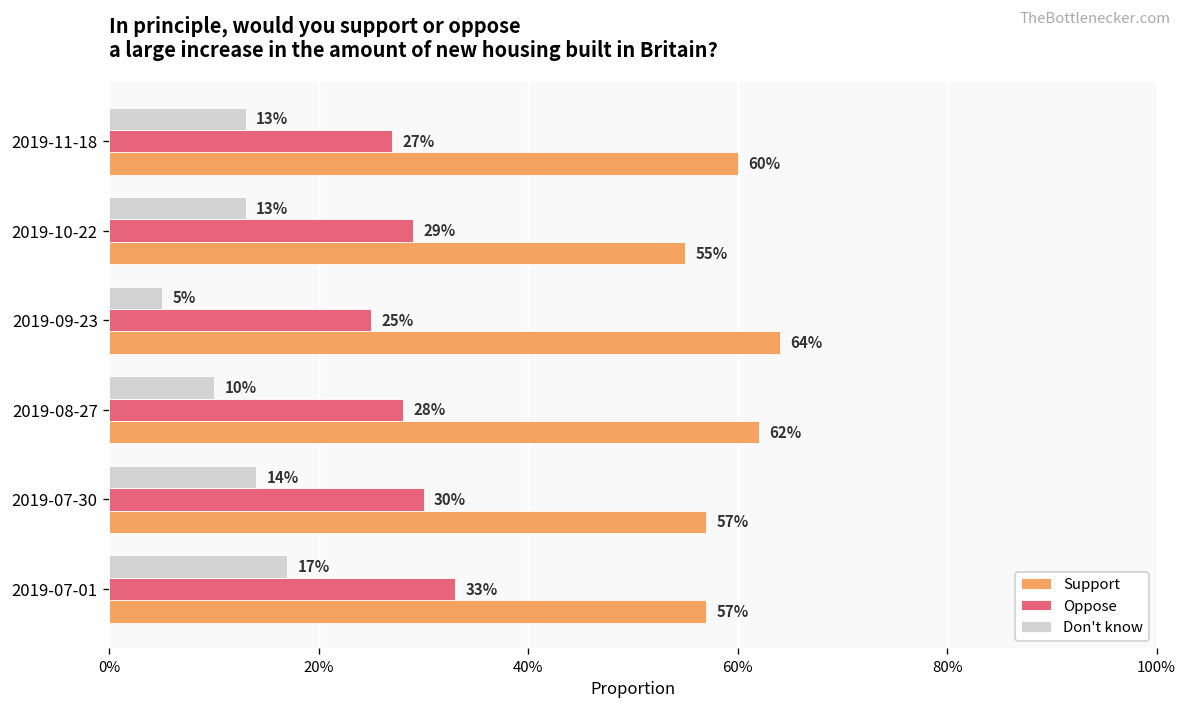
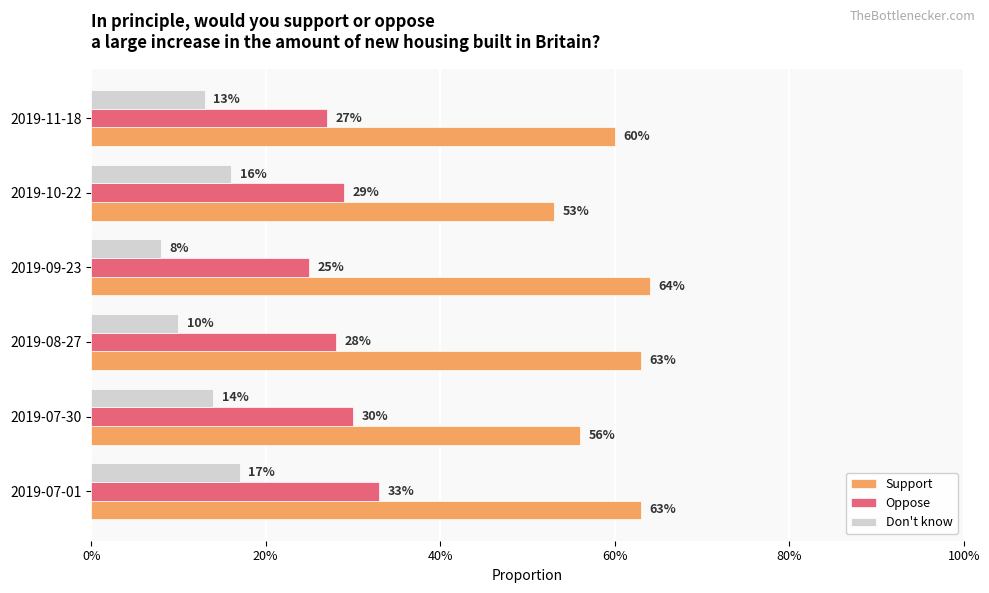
  {
    "Support": {
      "2019-11-18": "60%",
-     "2019-10-22": "55%",
+     "2019-10-22": "53%",
      "2019-09-23": "64%",
-     "2019-08-27": "62%",
-     "2019-07-30": "57%",
-     "2019-07-01": "57%"
+     "2019-08-27": "63%",
+     "2019-07-30": "56%",
+     "2019-07-01": "63%"
    },
    "Oppose": {
      "2019-11-18": "27%",
      "2019-10-22": "29%",
      "2019-09-23": "25%",
      "2019-08-27": "28%",
      "2019-07-30": "30%",
      "2019-07-01": "33%"
    },
    "Don't know": {
      "2019-11-18": "13%",
-     "2019-10-22": "13%",
-     "2019-09-23": "5%",
+     "2019-10-22": "16%",
+     "2019-09-23": "8%",
      "2019-08-27": "10%",
      "2019-07-30": "14%",
      "2019-07-01": "17%"
    }
  }
